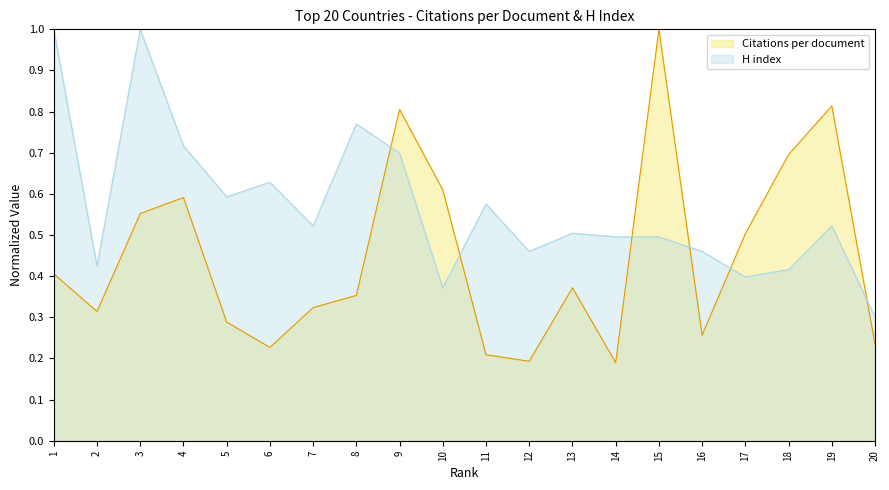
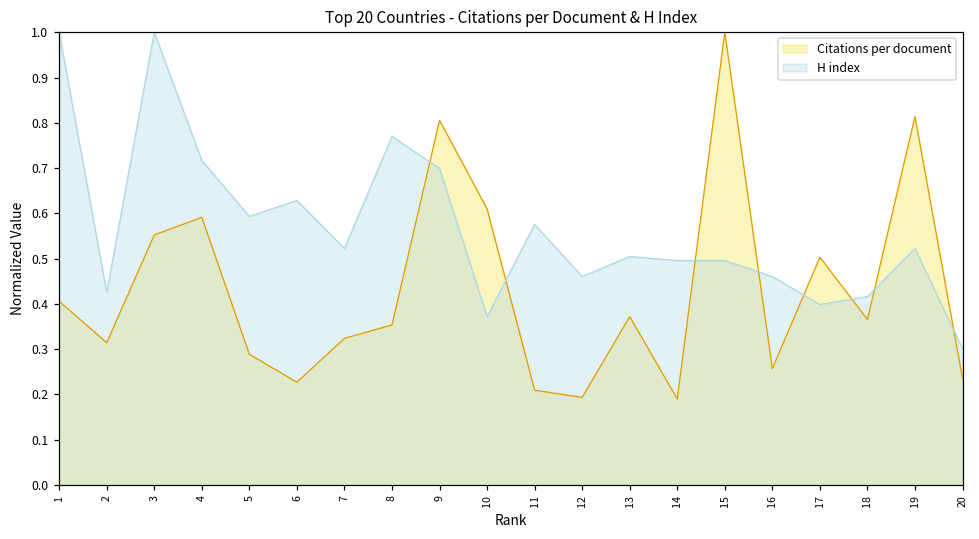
  {
    "Citations per document": {
      "1": 0.41,
      "2": 0.31,
      "3": 0.55,
      "4": 0.59,
      "5": 0.29,
      "6": 0.23,
      "7": 0.32,
      "8": 0.35,
      "9": 0.81,
      "10": 0.61,
      "11": 0.21,
      "12": 0.19,
      "13": 0.37,
      "14": 0.19,
      "15": 1.00,
      "16": 0.26,
      "17": 0.50,
-     "18": 0.70,
+     "18": 0.37,
      "19": 0.81,
      "20": 0.24
    },
    "H index": {
      "1": 1.00,
      "2": 0.42,
      "3": 1.00,
      "4": 0.72,
      "5": 0.59,
      "6": 0.63,
      "7": 0.52,
      "8": 0.77,
      "9": 0.70,
      "10": 0.37,
      "11": 0.58,
      "12": 0.46,
      "13": 0.50,
      "14": 0.50,
      "15": 0.50,
      "16": 0.46,
      "17": 0.40,
      "18": 0.42,
      "19": 0.52,
      "20": 0.30
    }
  }
